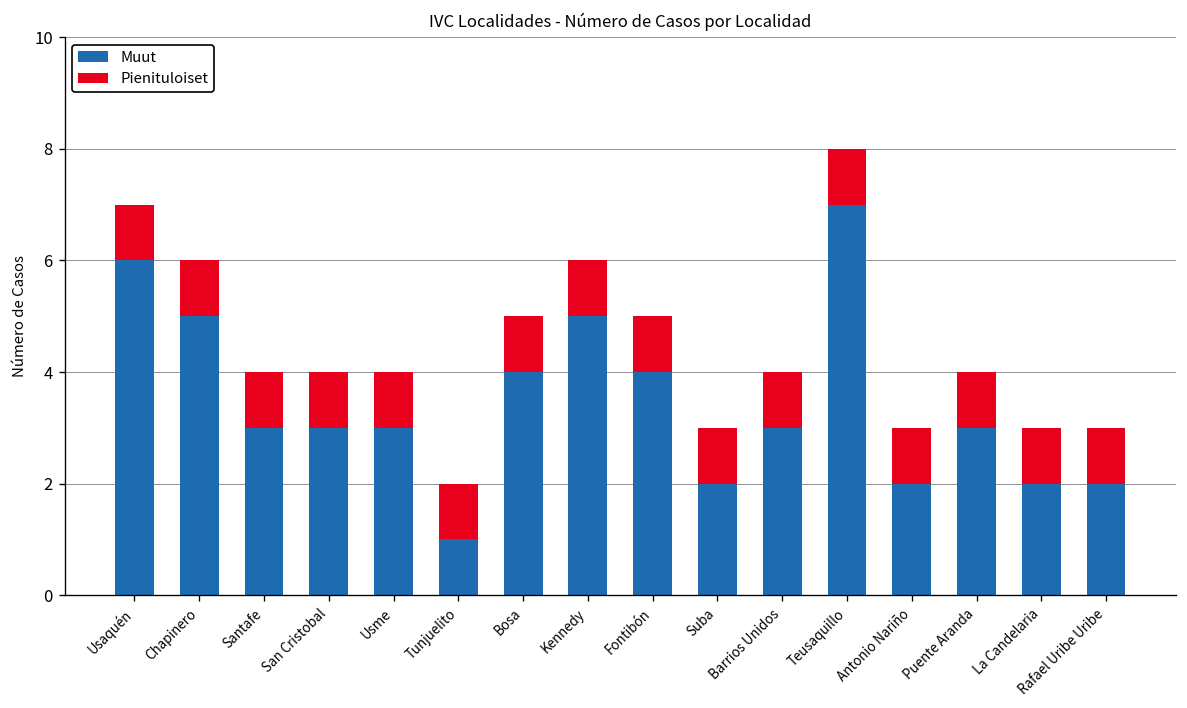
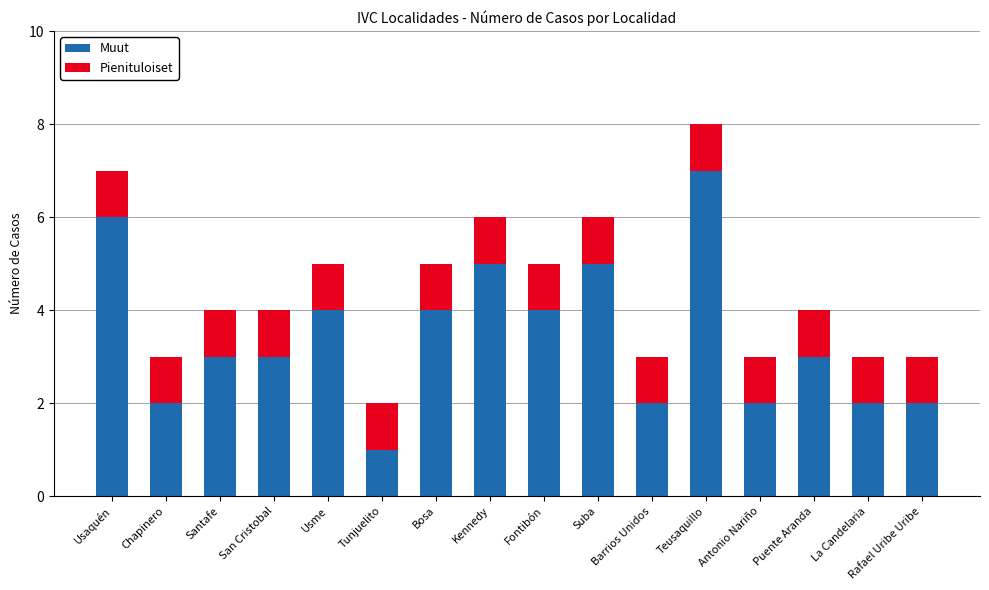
  {
    "Muut": {
      "Usaquén": 6,
-     "Chapinero": 5,
+     "Chapinero": 2,
      "Santafe": 3,
      "San Cristobal": 3,
-     "Usme": 3,
+     "Usme": 4,
      "Tunjuelito": 1,
      "Bosa": 4,
      "Kennedy": 5,
      "Fontibón": 4,
-     "Suba": 2,
-     "Barrios Unidos": 3,
+     "Suba": 5,
+     "Barrios Unidos": 2,
      "Teusaquillo": 7,
      "Antonio Nariño": 2,
      "Puente Aranda": 3,
      "La Candelaria": 2,
      "Rafael Uribe Uribe": 2
    },
    "Pienituloiset": {
      "Usaquén": 1,
      "Chapinero": 1,
      "Santafe": 1,
      "San Cristobal": 1,
      "Usme": 1,
      "Tunjuelito": 1,
      "Bosa": 1,
      "Kennedy": 1,
      "Fontibón": 1,
      "Suba": 1,
      "Barrios Unidos": 1,
      "Teusaquillo": 1,
      "Antonio Nariño": 1,
      "Puente Aranda": 1,
      "La Candelaria": 1,
      "Rafael Uribe Uribe": 1
    }
  }
